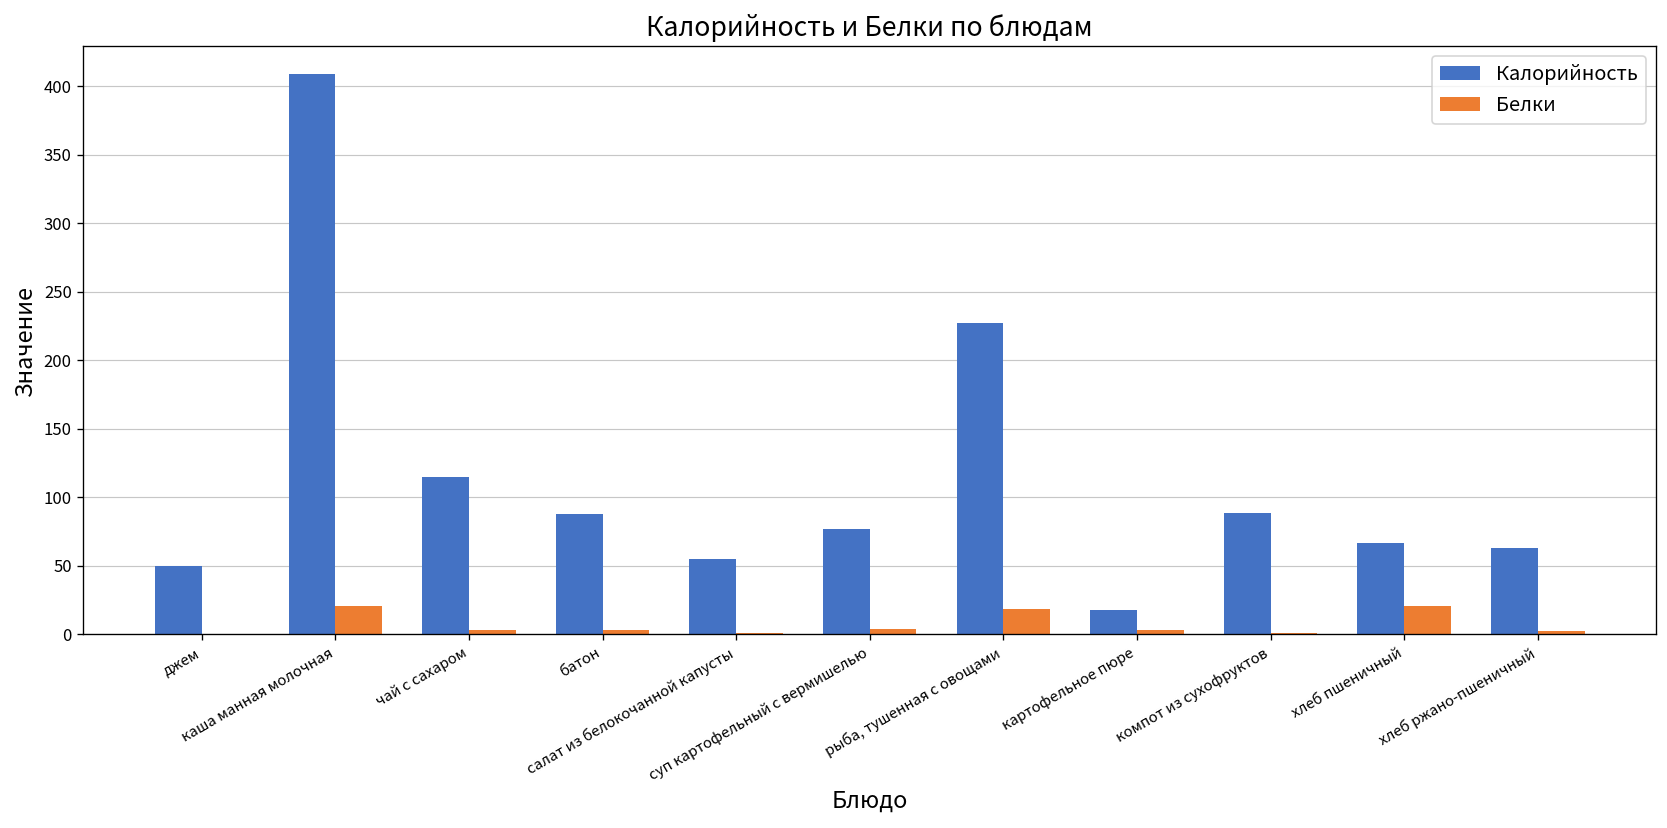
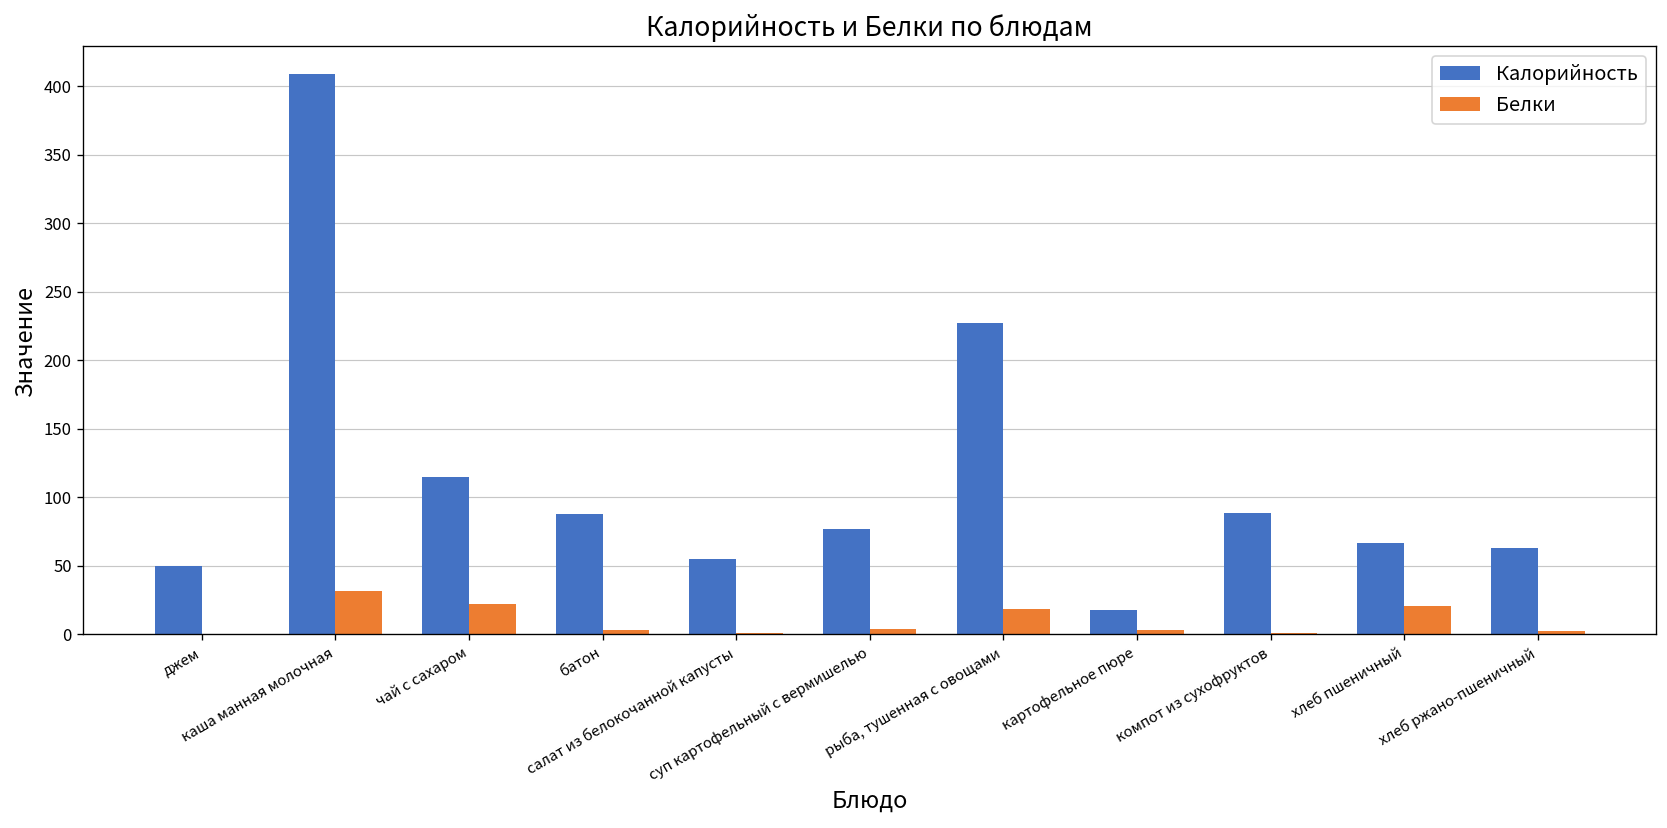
  {
    "Калорийность": {
      "джем": 50,
      "каша манная молочная": 409,
      "чай с сахаром": 115,
      "батон": 88,
      "салат из белокочанной капусты": 55,
      "суп картофельный с вермишелью": 77,
      "рыба, тушенная с овощами": 227,
      "картофельное пюре": 17,
      "компот из сухофруктов": 89,
      "хлеб пшеничный": 66,
      "хлеб ржано-пшеничный": 63
    },
    "Белки": {
-     "каша манная молочная": 20,
-     "чай с сахаром": 3,
+     "каша манная молочная": 31,
+     "чай с сахаром": 22,
      "батон": 3,
      "суп картофельный с вермишелью": 4,
      "рыба, тушенная с овощами": 18,
      "картофельное пюре": 3,
      "хлеб пшеничный": 20,
      "хлеб ржано-пшеничный": 2
    }
  }
